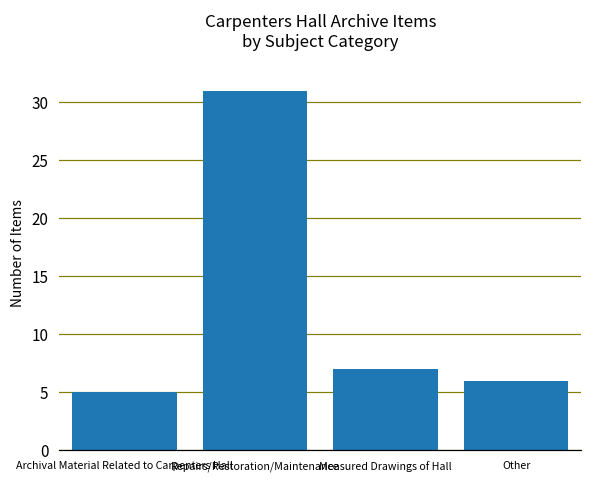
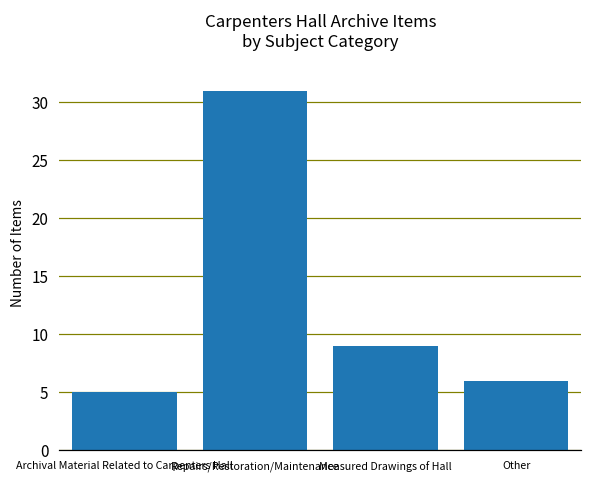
  {
-   "Measured Drawings of Hall": 7,
+   "Measured Drawings of Hall": 9,
    "Other": 6
  }
